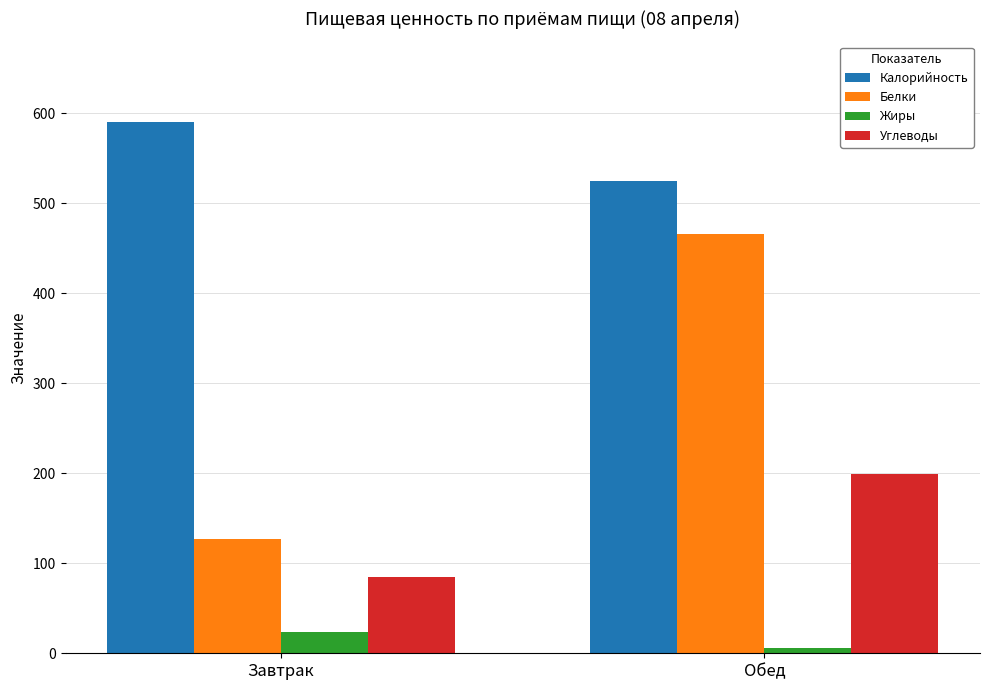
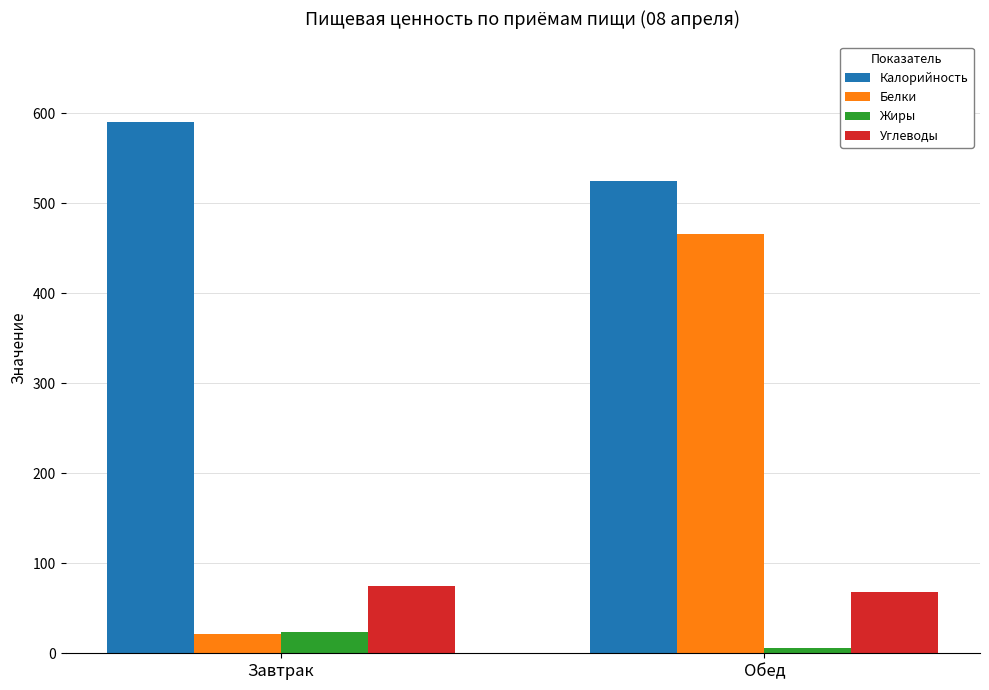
  {
    "Калорийность": {
      "Завтрак": 590,
      "Обед": 520
    },
    "Белки": {
-     "Завтрак": 130,
+     "Завтрак": 20,
      "Обед": 470
    },
    "Жиры": {
      "Завтрак": 20,
      "Обед": 10
    },
    "Углеводы": {
-     "Завтрак": 90,
-     "Обед": 200
+     "Завтрак": 70,
+     "Обед": 70
    }
  }
